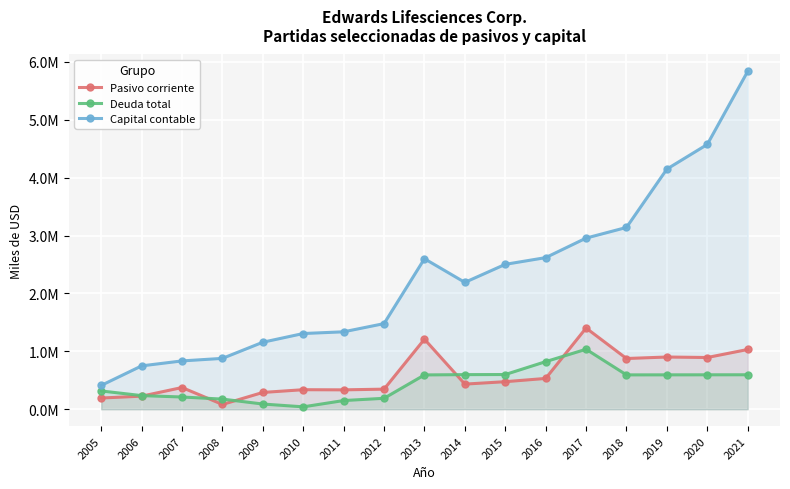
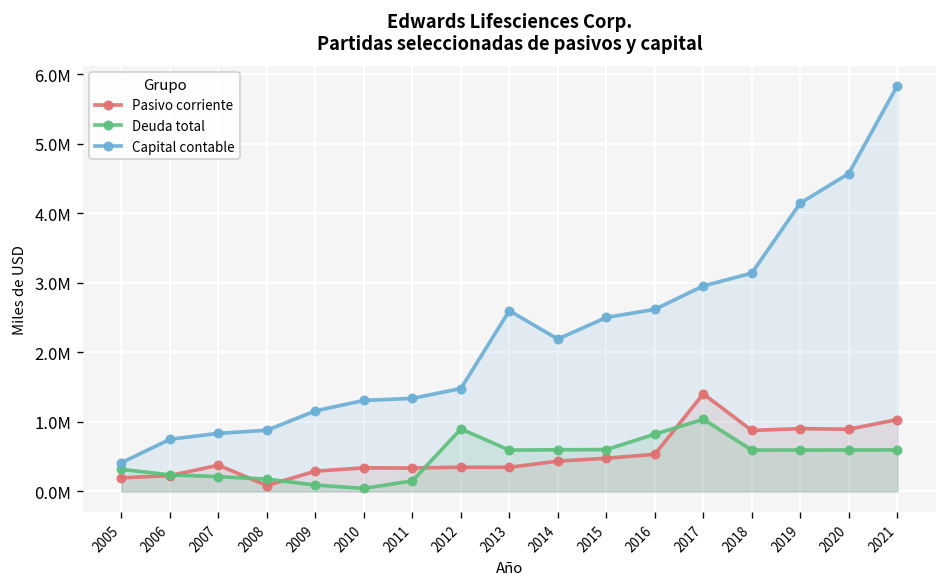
  {
    "Pasivo corriente": {
      "2005": 200000,
      "2007": 400000,
      "2008": 100000,
      "2009": 300000,
      "2010": 300000,
      "2011": 300000,
      "2012": 300000,
-     "2013": 1200000,
+     "2013": 300000,
      "2014": 400000,
      "2015": 500000,
      "2016": 500000,
      "2017": 1400000,
      "2018": 900000,
      "2019": 900000,
      "2020": 900000,
      "2021": 1000000
    },
    "Deuda total": {
      "2005": 300000,
      "2007": 200000,
      "2008": 200000,
      "2009": 100000,
      "2010": 0,
      "2011": 200000,
-     "2012": 200000,
+     "2012": 900000,
      "2013": 600000,
      "2014": 600000,
      "2015": 600000,
      "2016": 800000,
      "2017": 1000000,
      "2018": 600000,
      "2019": 600000,
      "2020": 600000,
      "2021": 600000
    },
    "Capital contable": {
      "2005": 400000,
      "2006": 700000,
      "2007": 800000,
      "2008": 900000,
      "2009": 1200000,
      "2010": 1300000,
      "2011": 1300000,
      "2012": 1500000,
      "2013": 2600000,
      "2014": 2200000,
      "2015": 2500000,
      "2016": 2600000,
      "2017": 3000000,
      "2018": 3100000,
      "2019": 4100000,
      "2020": 4600000,
      "2021": 5800000
    }
  }
